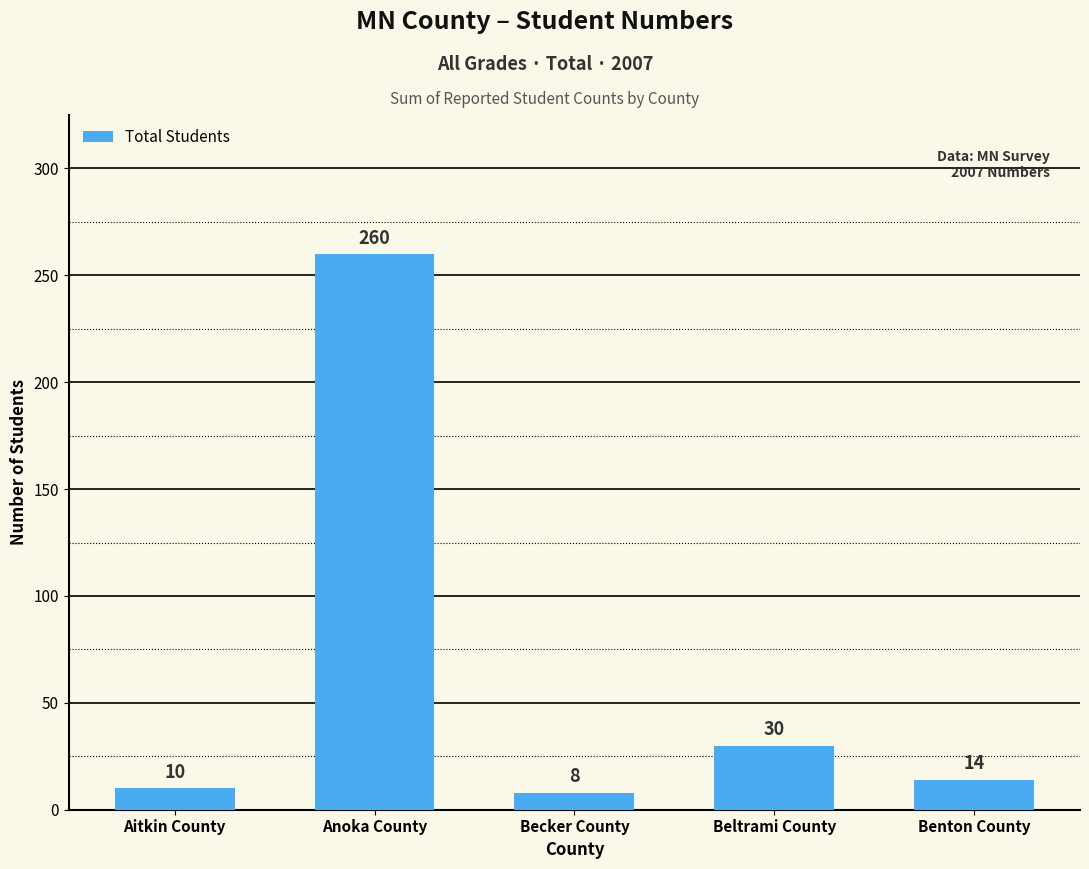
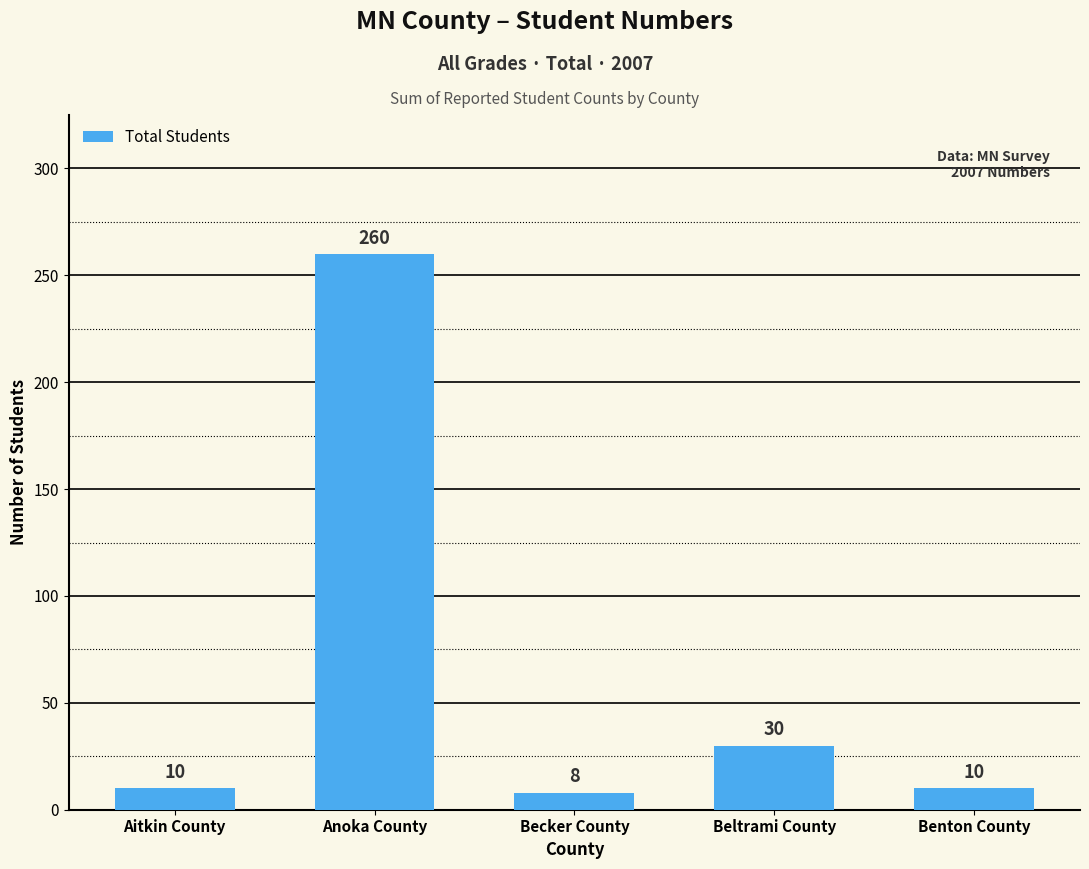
  {
    "Aitkin County": 10,
    "Anoka County": 260,
    "Becker County": 8,
    "Beltrami County": 30,
-   "Benton County": 14
+   "Benton County": 10
  }
